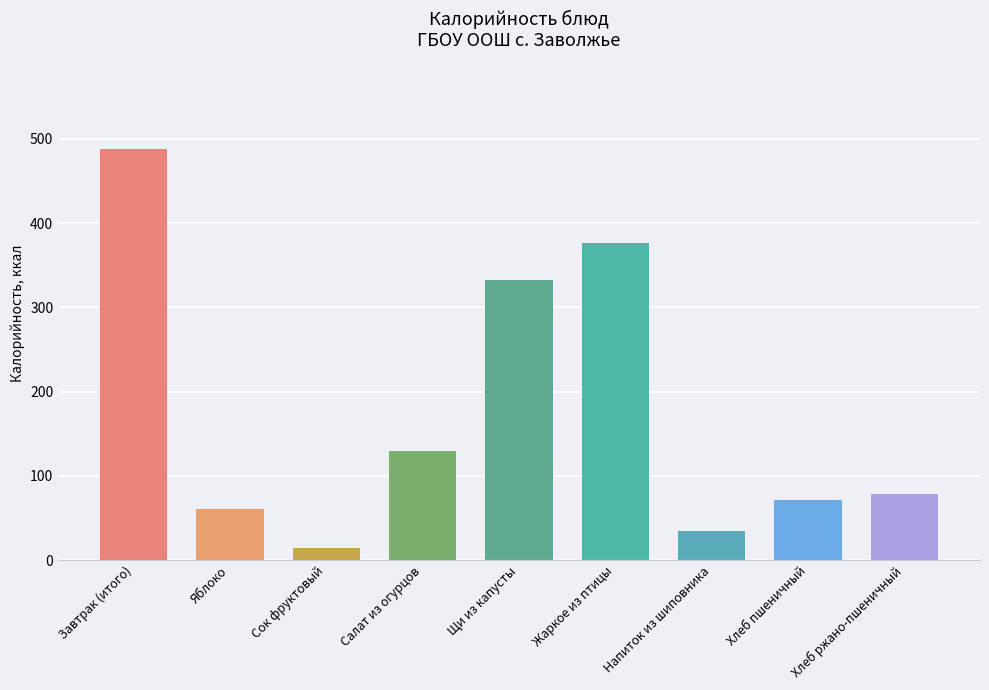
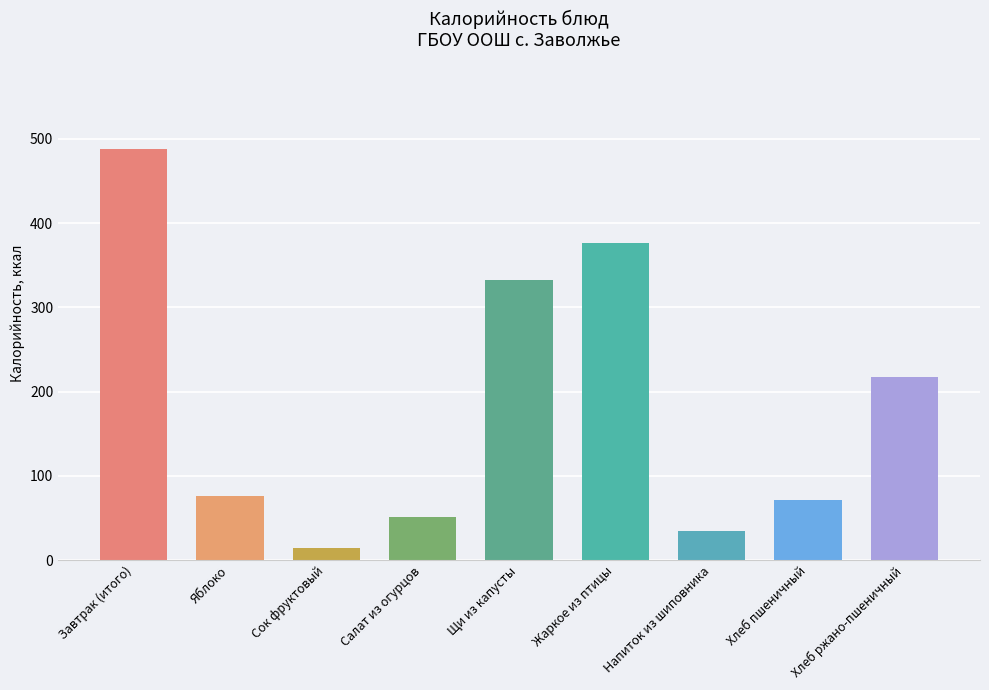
  {
    "Завтрак (итого)": 490,
-   "Яблоко": 60,
+   "Яблоко": 80,
    "Сок фруктовый": 10,
-   "Салат из огурцов": 130,
+   "Салат из огурцов": 50,
    "Щи из капусты": 330,
    "Жаркое из птицы": 380,
    "Напиток из шиповника": 40,
    "Хлеб пшеничный": 70,
-   "Хлеб ржано-пшеничный": 80
+   "Хлеб ржано-пшеничный": 220
  }
